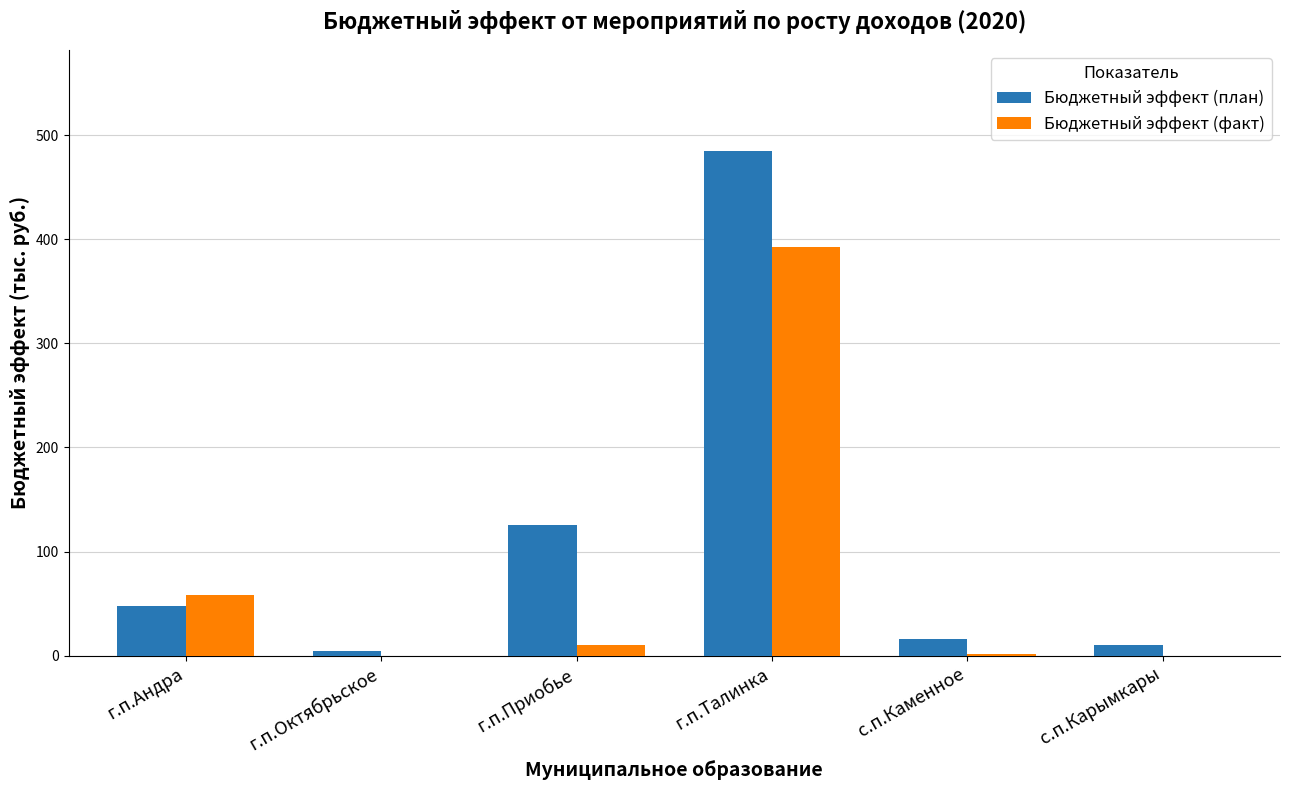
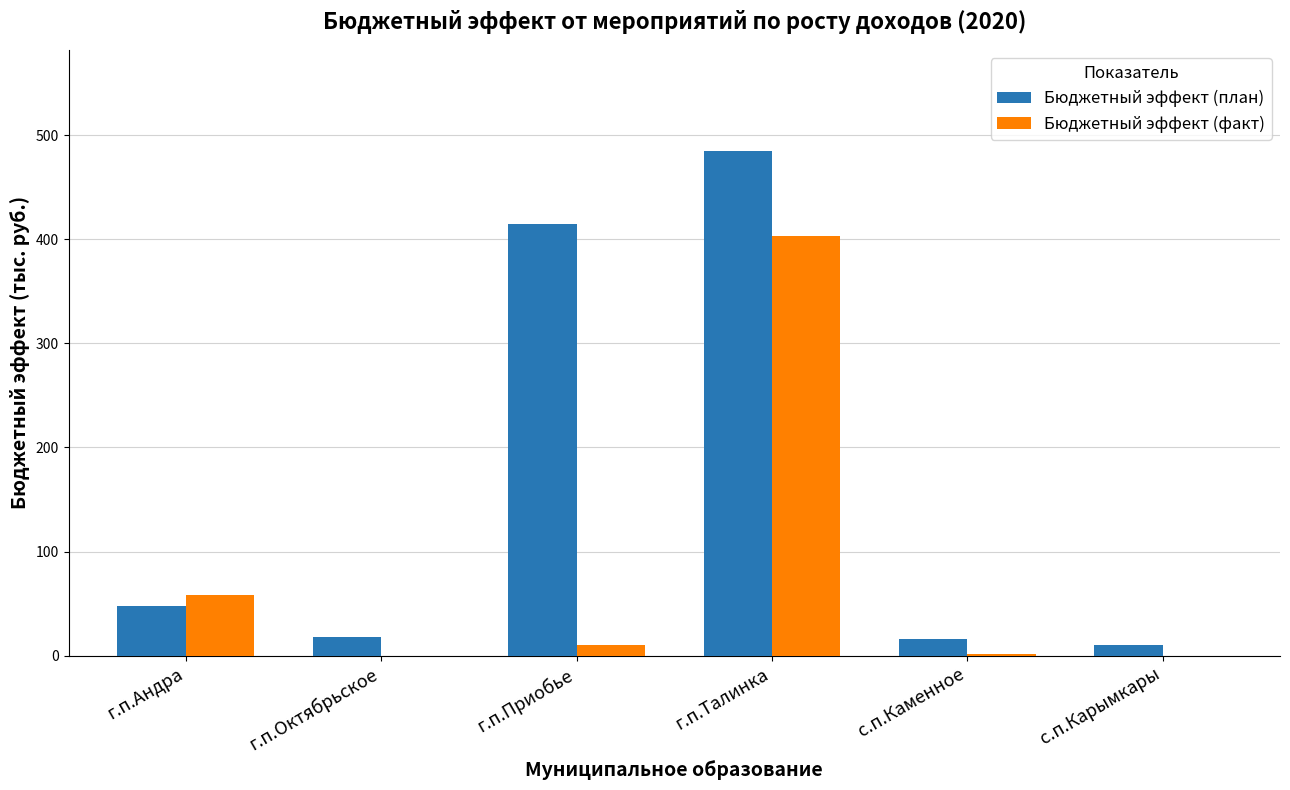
  {
    "Бюджетный эффект (план)": {
      "г.п.Андра": 48,
-     "г.п.Октябрьское": 5,
-     "г.п.Приобье": 125,
+     "г.п.Октябрьское": 18,
+     "г.п.Приобье": 415,
      "г.п.Талинка": 485,
      "с.п.Каменное": 16,
      "с.п.Карымкары": 10
    },
    "Бюджетный эффект (факт)": {
      "г.п.Андра": 59,
      "г.п.Октябрьское": 0,
      "г.п.Приобье": 10,
-     "г.п.Талинка": 393,
+     "г.п.Талинка": 403,
      "с.п.Карымкары": 0
    }
  }
